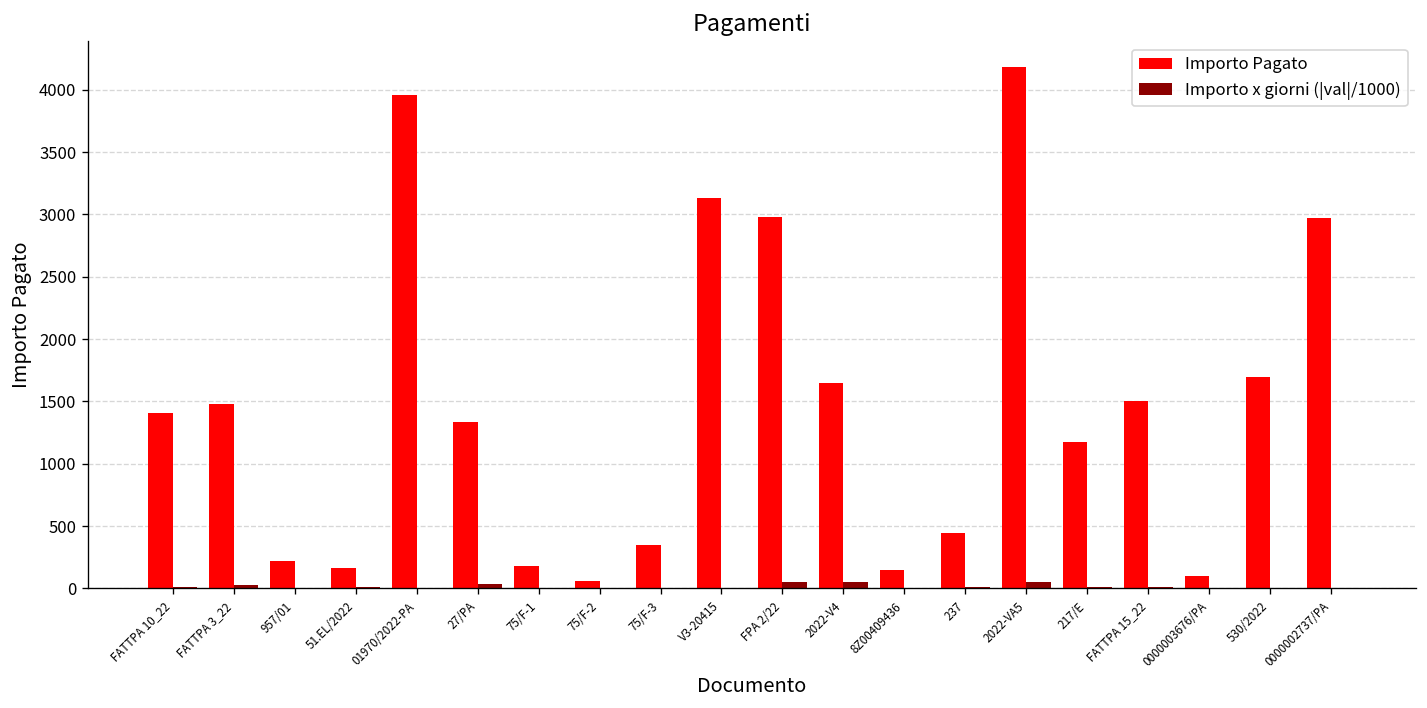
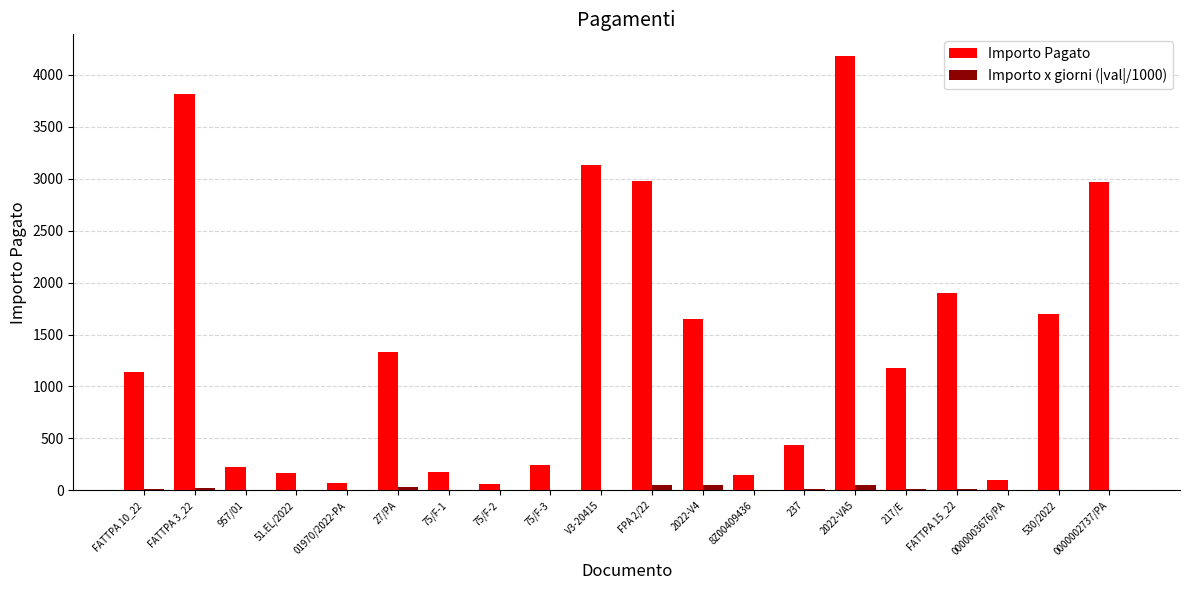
  {
    "Importo Pagato": {
-     "FATTPA 10_22": 1410,
-     "FATTPA 3_22": 1480,
+     "FATTPA 10_22": 1140,
+     "FATTPA 3_22": 3820,
      "957/01": 220,
      "51.EL/2022": 170,
-     "01970/2022-PA": 3960,
+     "01970/2022-PA": 70,
      "27/PA": 1330,
      "75/F-1": 180,
      "75/F-2": 60,
-     "75/F-3": 350,
+     "75/F-3": 240,
      "V3-20415": 3130,
      "FPA 2/22": 2980,
      "2022-V4": 1650,
      "8Z00409436": 150,
      "237": 440,
      "2022-VA5": 4180,
      "217/E": 1180,
-     "FATTPA 15_22": 1500,
+     "FATTPA 15_22": 1900,
      "0000003676/PA": 100,
      "530/2022": 1690,
      "0000002737/PA": 2970
    },
    "Importo x giorni (|val|/1000)": {
      "27/PA": 30,
      "FPA 2/22": 50,
      "2022-V4": 50,
      "2022-VA5": 50,
      "530/2022": 0
    }
  }
